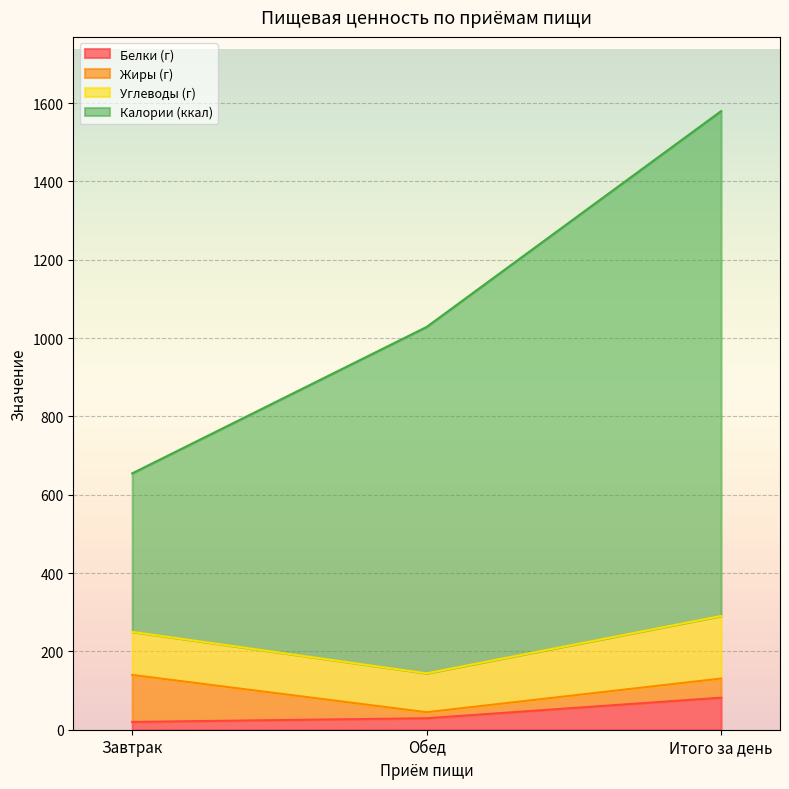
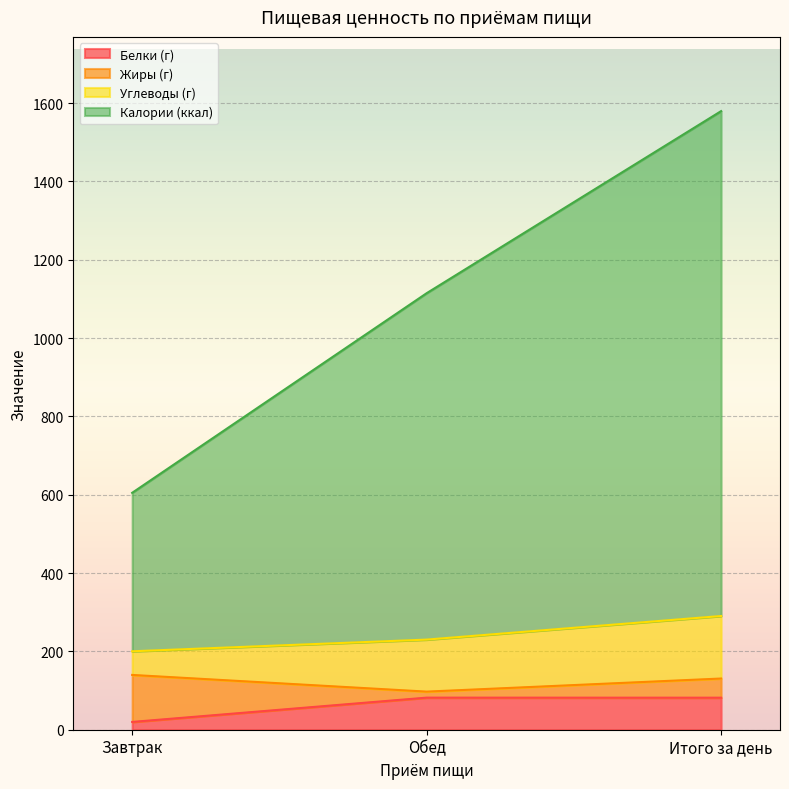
  {
    "Белки (г)": {
      "Завтрак": 20,
-     "Обед": 30,
+     "Обед": 80,
      "Итого за день": 80
    },
    "Жиры (г)": {
      "Завтрак": 120,
      "Обед": 20,
      "Итого за день": 50
    },
    "Углеводы (г)": {
-     "Завтрак": 110,
-     "Обед": 100,
+     "Завтрак": 60,
+     "Обед": 130,
      "Итого за день": 160
    },
    "Калории (ккал)": {
      "Завтрак": 400,
      "Обед": 880,
      "Итого за день": 1290
    }
  }
